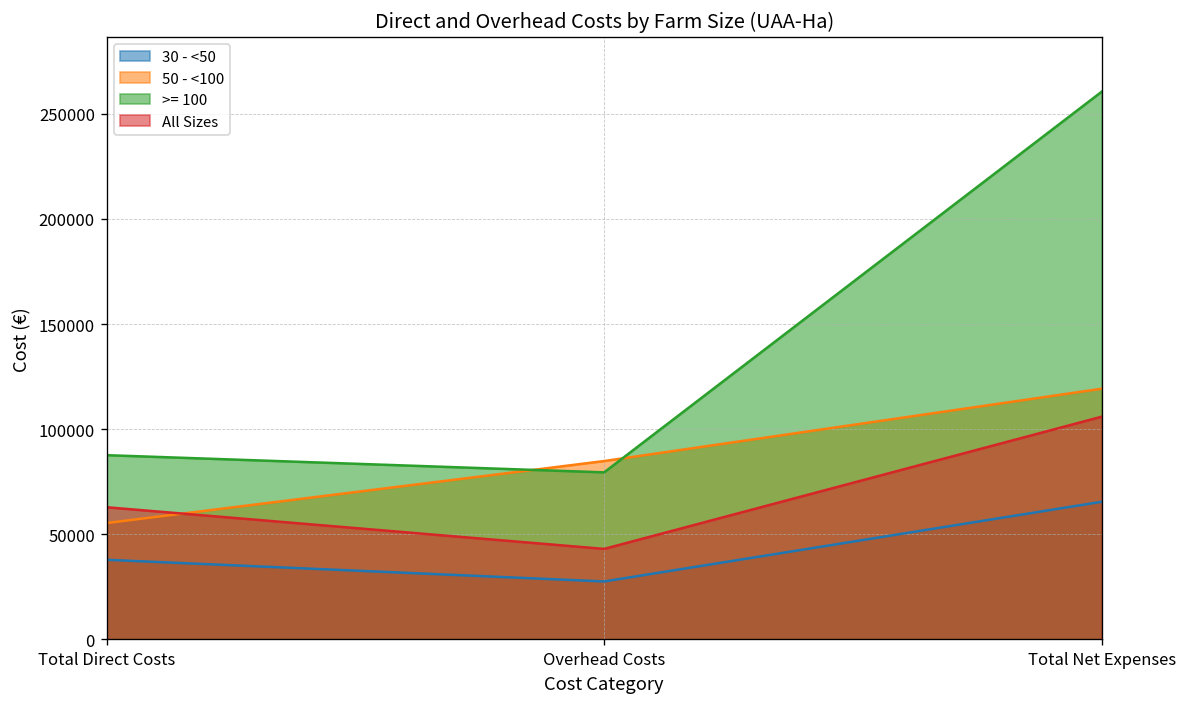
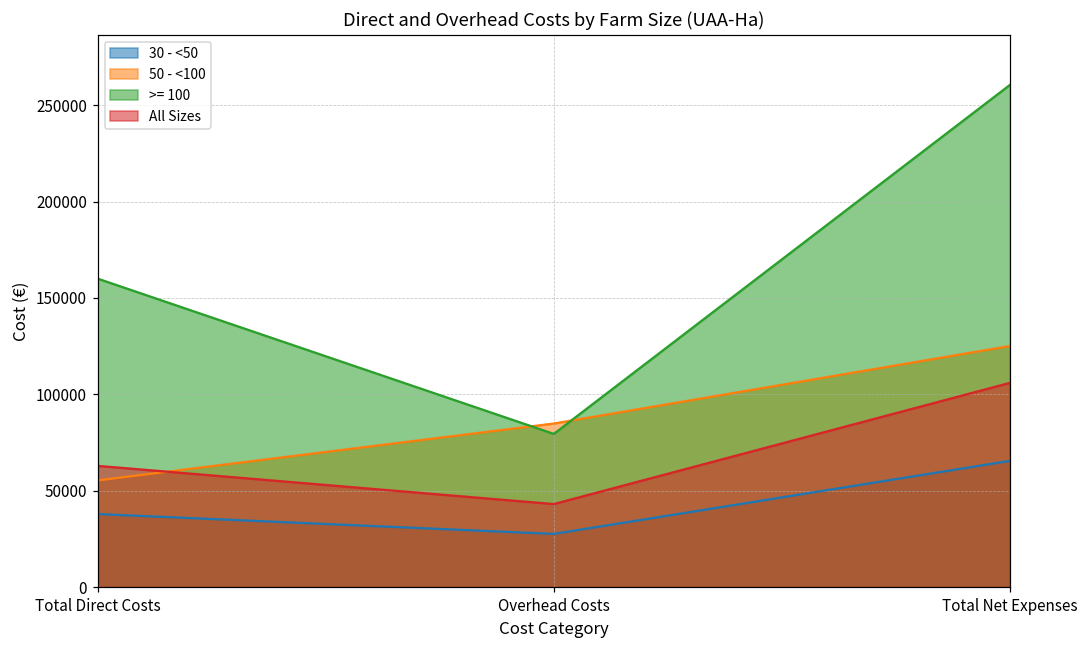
  {
    "30 - <50": {
      "Total Direct Costs": 38000,
      "Overhead Costs": 28000,
      "Total Net Expenses": 65000
    },
    "50 - <100": {
      "Total Direct Costs": 55000,
      "Overhead Costs": 85000,
-     "Total Net Expenses": 119000
+     "Total Net Expenses": 125000
    },
    ">= 100": {
-     "Total Direct Costs": 88000,
+     "Total Direct Costs": 160000,
      "Overhead Costs": 79000,
      "Total Net Expenses": 261000
    },
    "All Sizes": {
      "Total Direct Costs": 63000,
      "Overhead Costs": 43000,
      "Total Net Expenses": 106000
    }
  }
